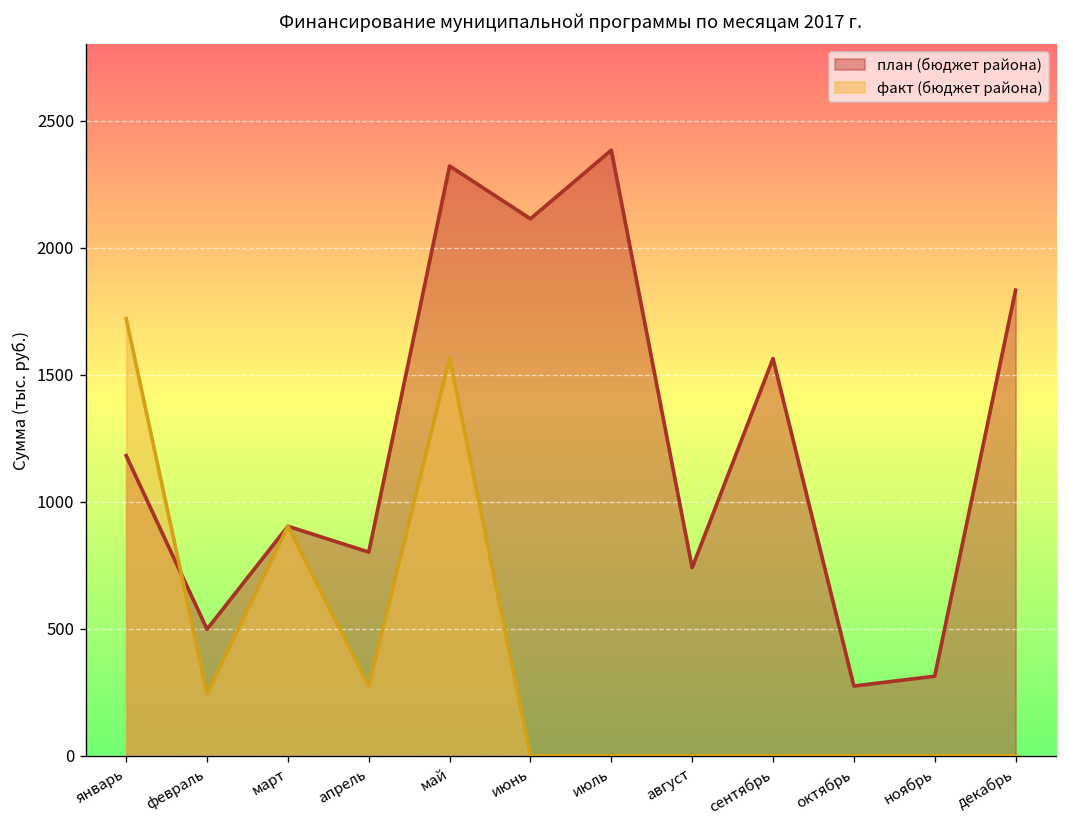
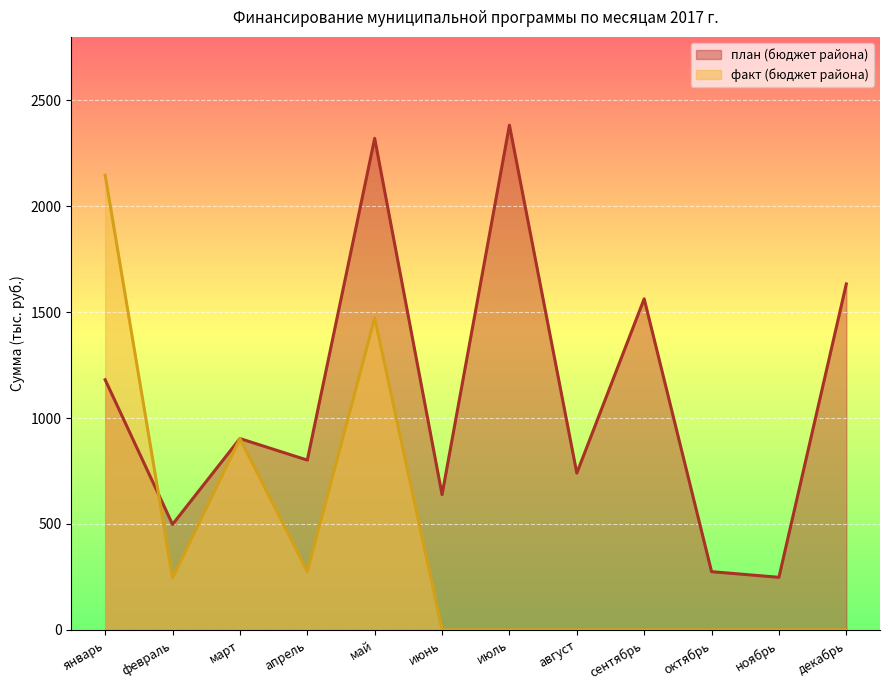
  {
    "план (бюджет района)": {
      "январь": 1180,
      "февраль": 500,
      "апрель": 800,
      "май": 2320,
-     "июнь": 2110,
+     "июнь": 640,
      "июль": 2380,
      "август": 740,
      "сентябрь": 1560,
      "октябрь": 270,
-     "ноябрь": 310,
-     "декабрь": 1830
+     "ноябрь": 250,
+     "декабрь": 1630
    },
    "факт (бюджет района)": {
-     "январь": 1720,
+     "январь": 2150,
      "февраль": 250,
      "апрель": 280,
-     "май": 1570,
+     "май": 1470,
      "июнь": 0,
      "июль": 0,
      "август": 0,
      "сентябрь": 0,
      "октябрь": 0,
      "ноябрь": 0,
      "декабрь": 0
    }
  }
